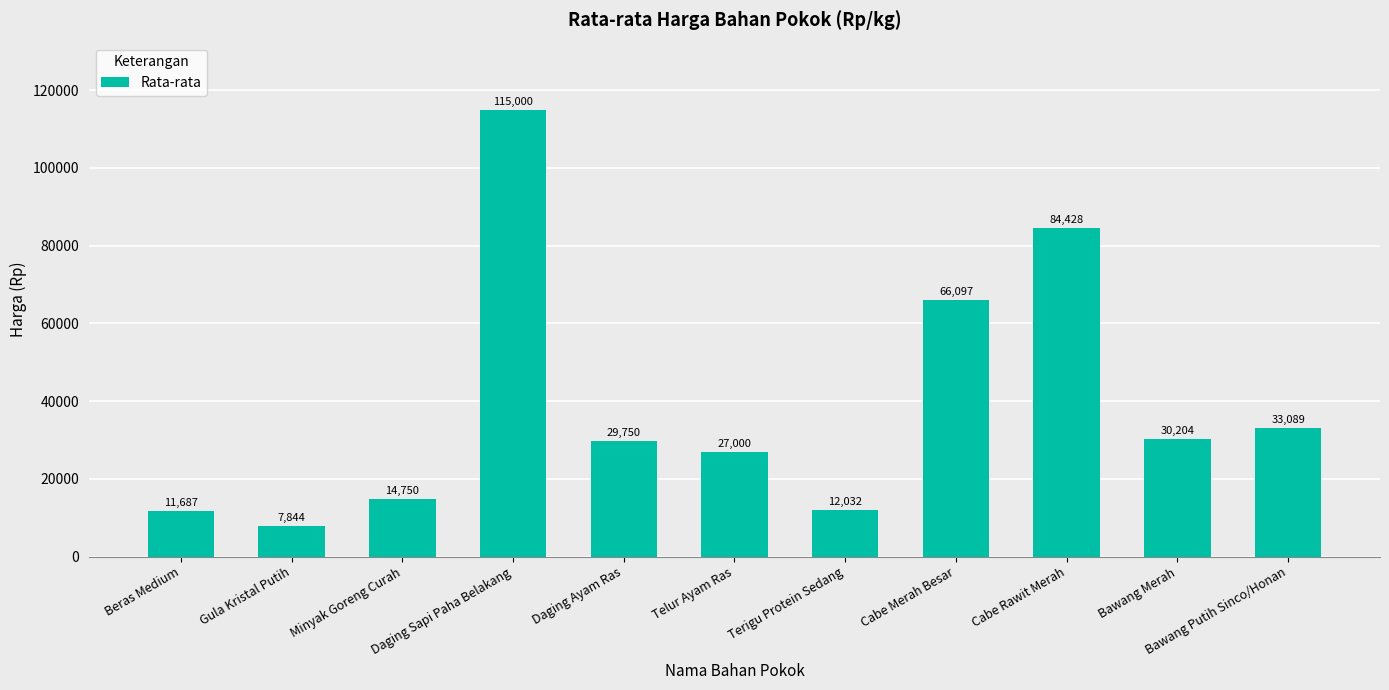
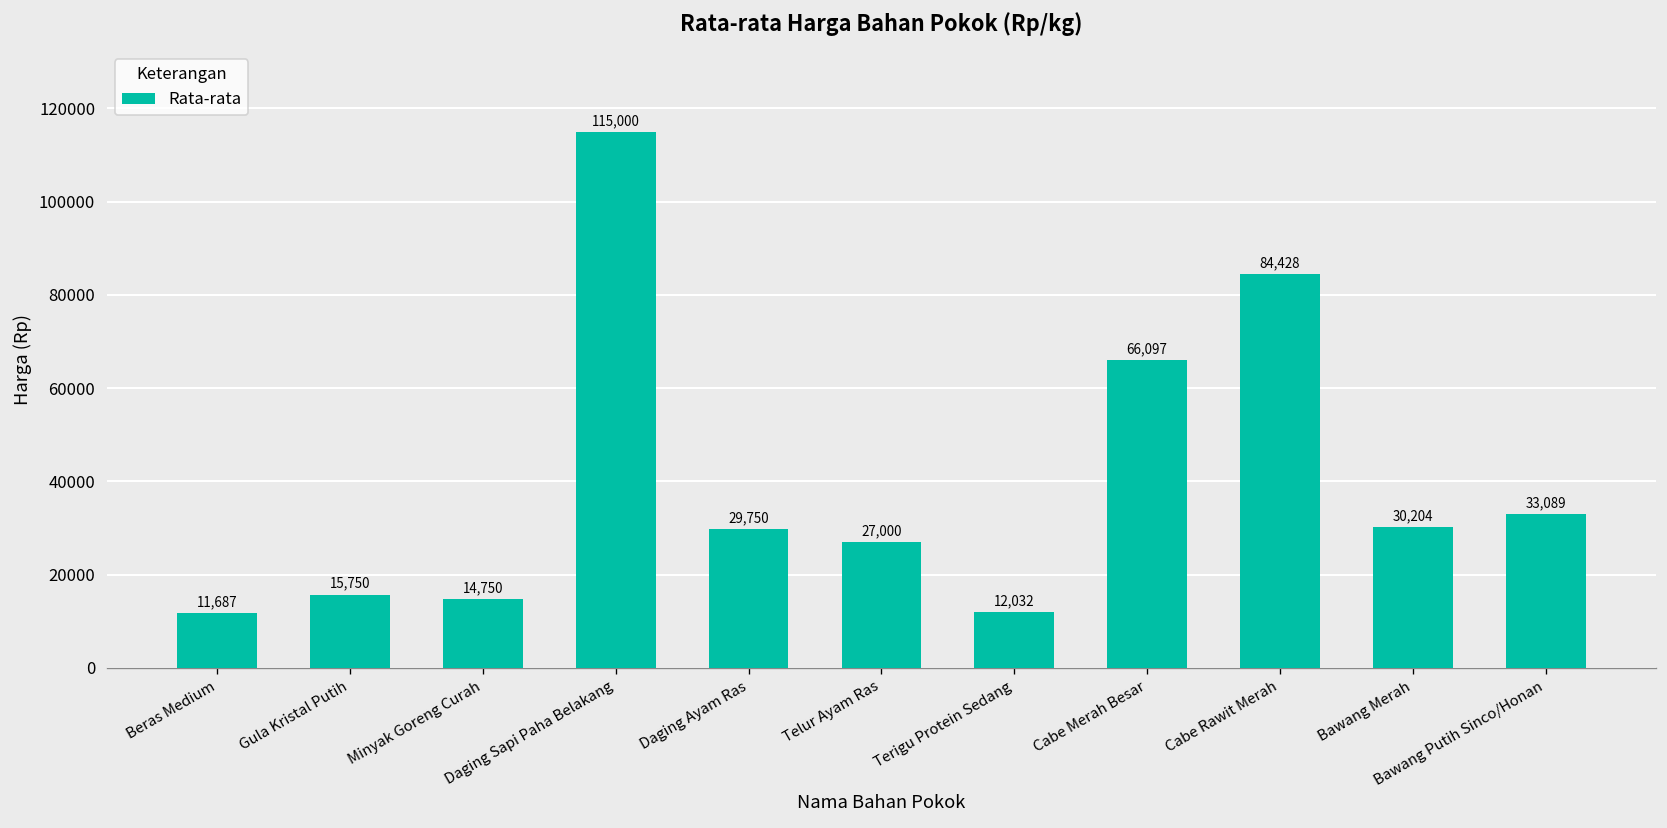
  {
    "Beras Medium": "11,687",
-   "Gula Kristal Putih": "7,844",
+   "Gula Kristal Putih": "15,750",
    "Minyak Goreng Curah": "14,750",
    "Daging Sapi Paha Belakang": "115,000",
    "Daging Ayam Ras": "29,750",
    "Telur Ayam Ras": "27,000",
    "Terigu Protein Sedang": "12,032",
    "Cabe Merah Besar": "66,097",
    "Cabe Rawit Merah": "84,428",
    "Bawang Merah": "30,204",
    "Bawang Putih Sinco/Honan": "33,089"
  }
